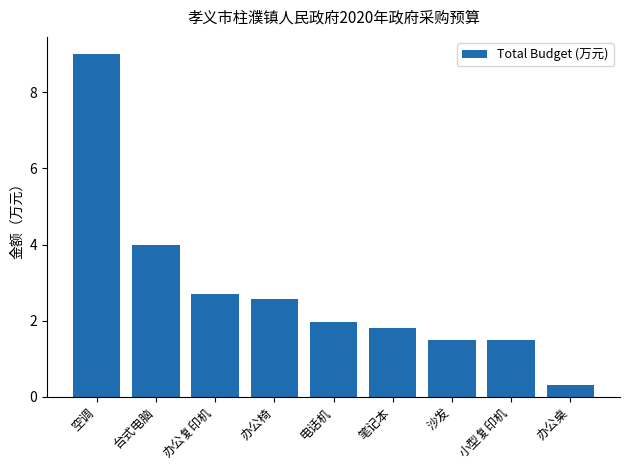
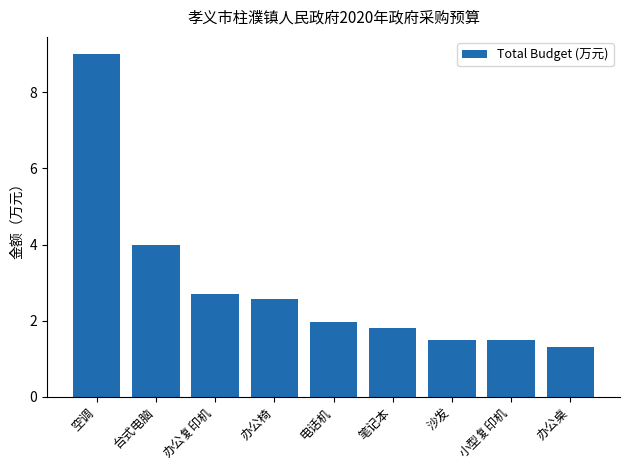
  {
    "空调": 9.0,
    "台式电脑": 4.0,
    "办公复印机": 2.7,
    "办公椅": 2.6,
    "电话机": 2.0,
    "笔记本": 1.8,
    "沙发": 1.5,
    "小型复印机": 1.5,
-   "办公桌": 0.3
+   "办公桌": 1.3
  }
